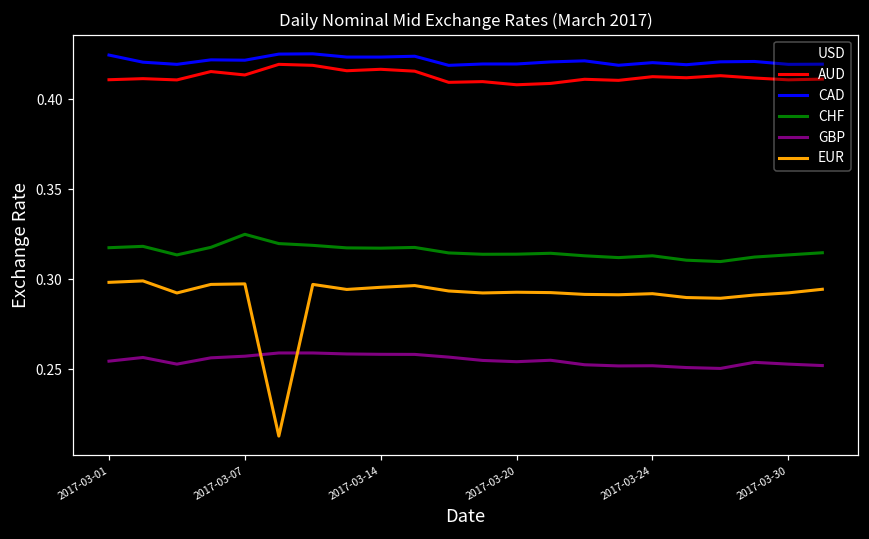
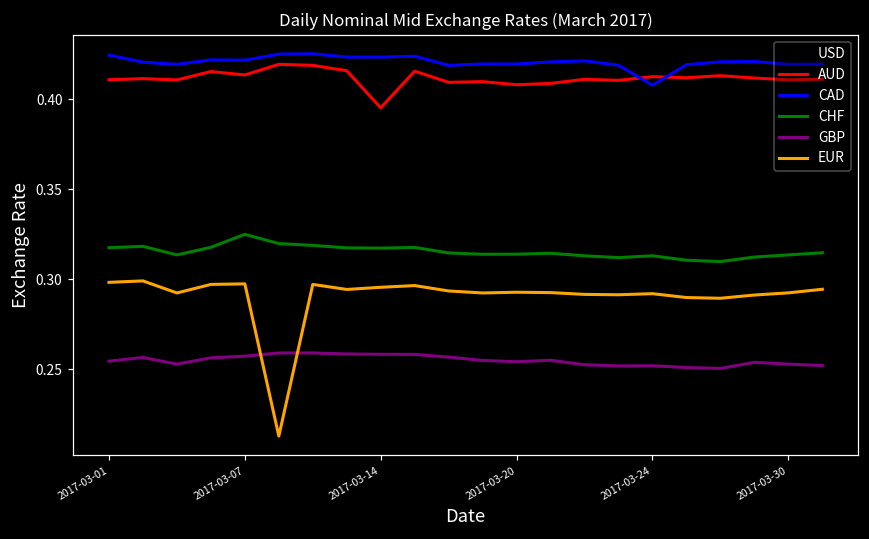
  {
    "USD": {
      "2017-03-01": 0.315,
      "2017-03-07": 0.315,
      "2017-03-14": 0.315
    },
    "AUD": {
      "2017-03-01": 0.411,
      "2017-03-07": 0.414,
-     "2017-03-14": 0.417,
+     "2017-03-14": 0.395,
      "2017-03-20": 0.408,
      "2017-03-24": 0.413
    },
    "CAD": {
      "2017-03-01": 0.425,
      "2017-03-07": 0.422,
      "2017-03-14": 0.424,
      "2017-03-20": 0.420,
-     "2017-03-24": 0.420
+     "2017-03-24": 0.408
    },
    "CHF": {
      "2017-03-01": 0.318,
      "2017-03-07": 0.325,
      "2017-03-14": 0.317
    },
    "GBP": {
      "2017-03-01": 0.255,
      "2017-03-07": 0.257,
      "2017-03-14": 0.258,
      "2017-03-20": 0.254,
      "2017-03-24": 0.252,
      "2017-03-30": 0.253
    },
    "EUR": {
      "2017-03-01": 0.298,
      "2017-03-07": 0.298,
      "2017-03-14": 0.296,
      "2017-03-20": 0.293,
      "2017-03-24": 0.292,
      "2017-03-30": 0.293
    }
  }
